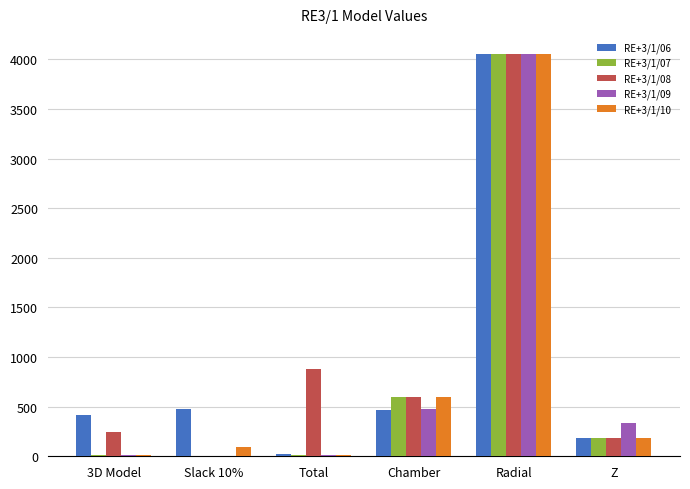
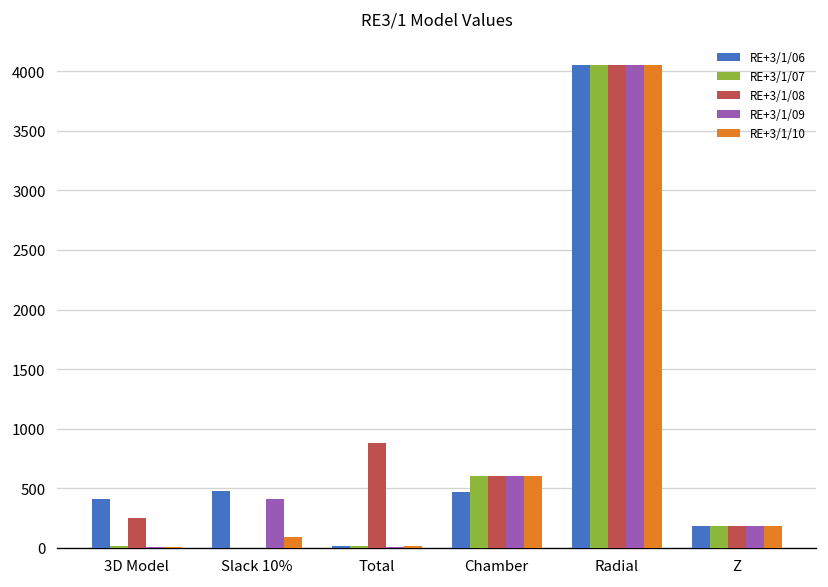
  {
    "RE+3/1/06": {
      "3D Model": 400,
      "Slack 10%": 500,
      "Chamber": 500,
      "Radial": 4100,
      "Z": 200
    },
    "RE+3/1/07": {
      "Chamber": 600,
      "Radial": 4100,
      "Z": 200
    },
    "RE+3/1/08": {
      "3D Model": 200,
      "Total": 900,
      "Chamber": 600,
      "Radial": 4100,
      "Z": 200
    },
    "RE+3/1/09": {
-     "Slack 10%": 0,
-     "Chamber": 500,
+     "Slack 10%": 400,
+     "Chamber": 600,
      "Radial": 4100,
-     "Z": 300
+     "Z": 200
    },
    "RE+3/1/10": {
      "Slack 10%": 100,
      "Chamber": 600,
      "Radial": 4100,
      "Z": 200
    }
  }
